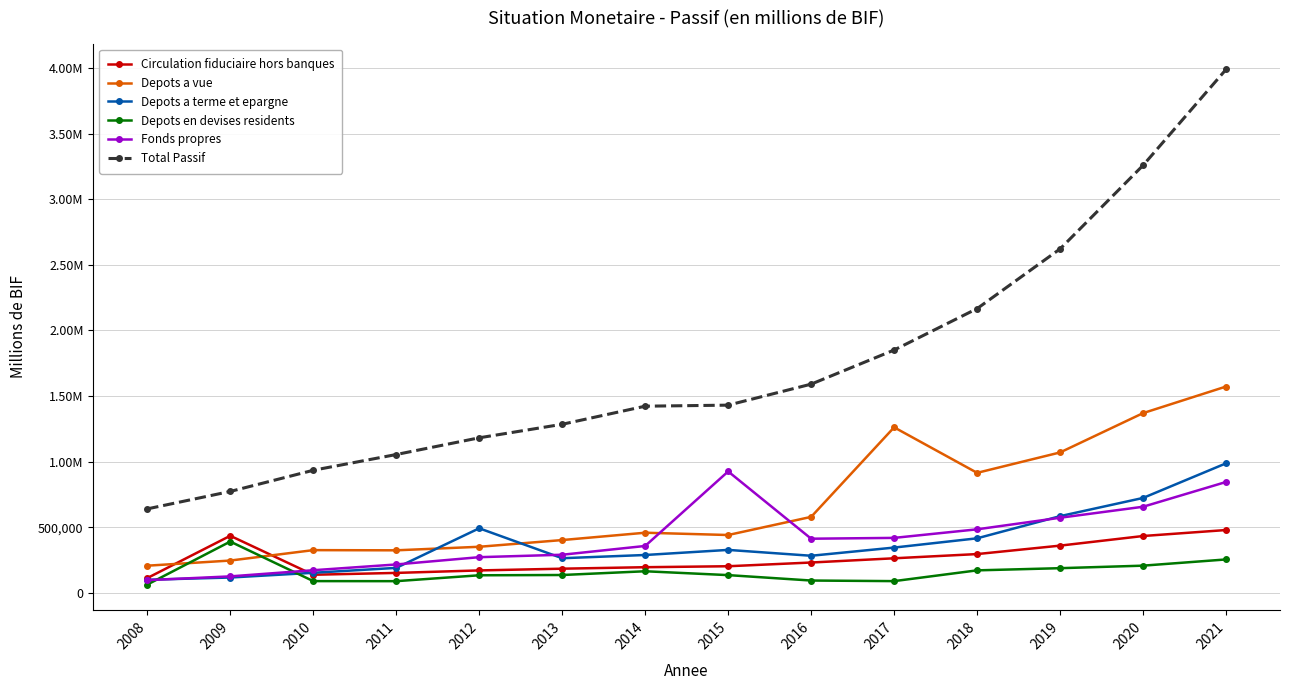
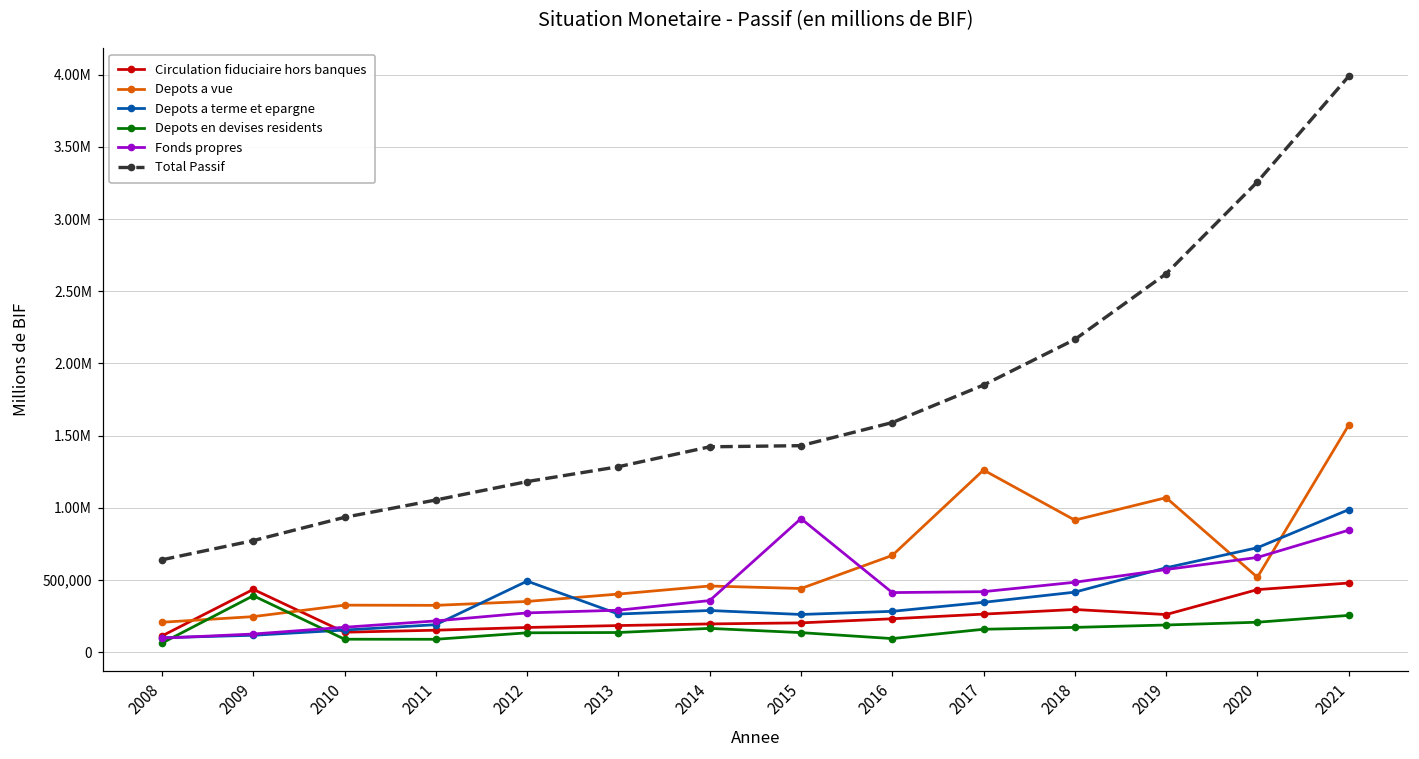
  {
    "Circulation fiduciaire hors banques": {
      "2009": "430,000",
      "2011": "150,000",
      "2012": "170,000",
      "2013": "180,000",
      "2014": "200,000",
      "2015": "200,000",
      "2016": "230,000",
      "2017": "260,000",
      "2018": "300,000",
-     "2019": "360,000",
+     "2019": "260,000",
      "2020": "430,000",
      "2021": "480,000"
    },
    "Depots a vue": {
      "2008": "210,000",
      "2009": "250,000",
      "2010": "330,000",
      "2011": "320,000",
      "2012": "350,000",
      "2013": "400,000",
      "2014": "460,000",
      "2015": "440,000",
-     "2016": "580,000",
+     "2016": "670,000",
      "2017": "1,260,000",
      "2018": "910,000",
      "2019": "1,070,000",
-     "2020": "1,370,000",
+     "2020": "520,000",
      "2021": "1,570,000"
    },
    "Depots a terme et epargne": {
      "2011": "190,000",
      "2012": "490,000",
      "2013": "260,000",
      "2014": "290,000",
-     "2015": "330,000",
+     "2015": "260,000",
      "2016": "280,000",
      "2017": "350,000",
      "2018": "420,000",
      "2020": "720,000",
      "2021": "990,000"
    },
    "Depots en devises residents": {
      "2008": "60,000",
      "2009": "390,000",
      "2010": "90,000",
      "2011": "90,000",
      "2012": "130,000",
      "2013": "140,000",
      "2014": "160,000",
      "2015": "140,000",
      "2016": "90,000",
-     "2017": "90,000",
+     "2017": "160,000",
      "2018": "170,000",
      "2019": "190,000",
      "2020": "210,000",
      "2021": "250,000"
    },
    "Fonds propres": {
      "2010": "170,000",
      "2011": "220,000",
      "2012": "270,000",
      "2013": "290,000",
      "2014": "360,000",
      "2015": "930,000",
      "2016": "410,000",
      "2017": "420,000",
      "2018": "480,000",
      "2020": "660,000",
      "2021": "850,000"
    },
    "Total Passif": {
      "2008": "640,000",
      "2009": "770,000",
      "2010": "930,000",
      "2011": "1,050,000",
      "2012": "1,180,000",
      "2013": "1,280,000",
      "2014": "1,420,000",
      "2015": "1,430,000",
      "2016": "1,590,000",
      "2017": "1,850,000",
      "2018": "2,170,000",
      "2019": "2,620,000",
      "2020": "3,260,000",
      "2021": "3,990,000"
    }
  }
